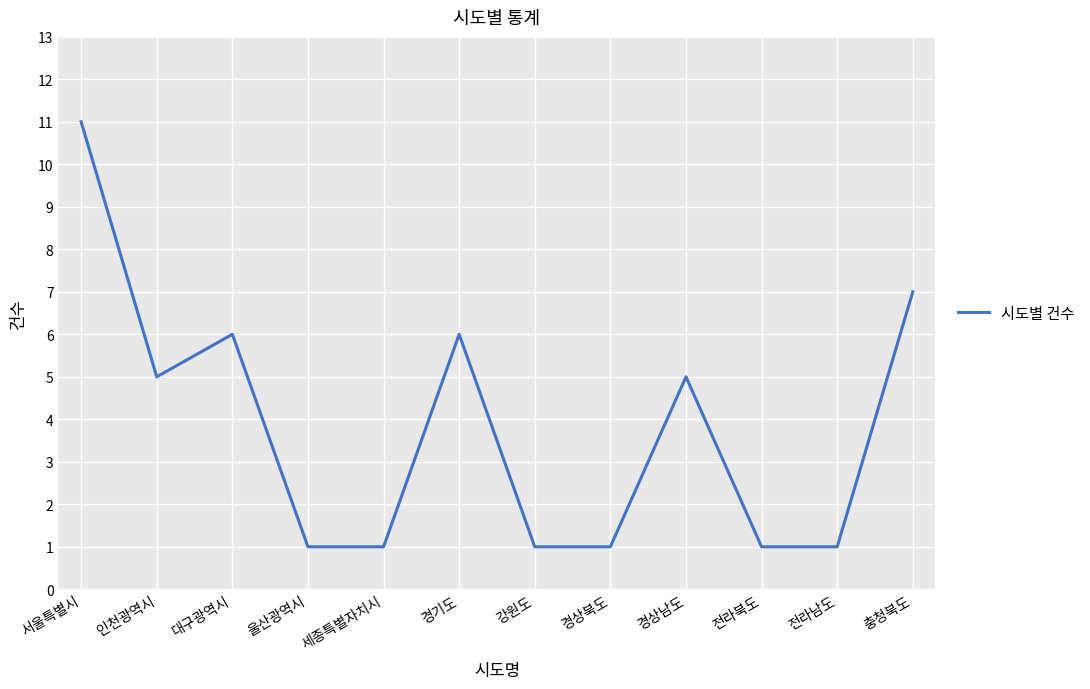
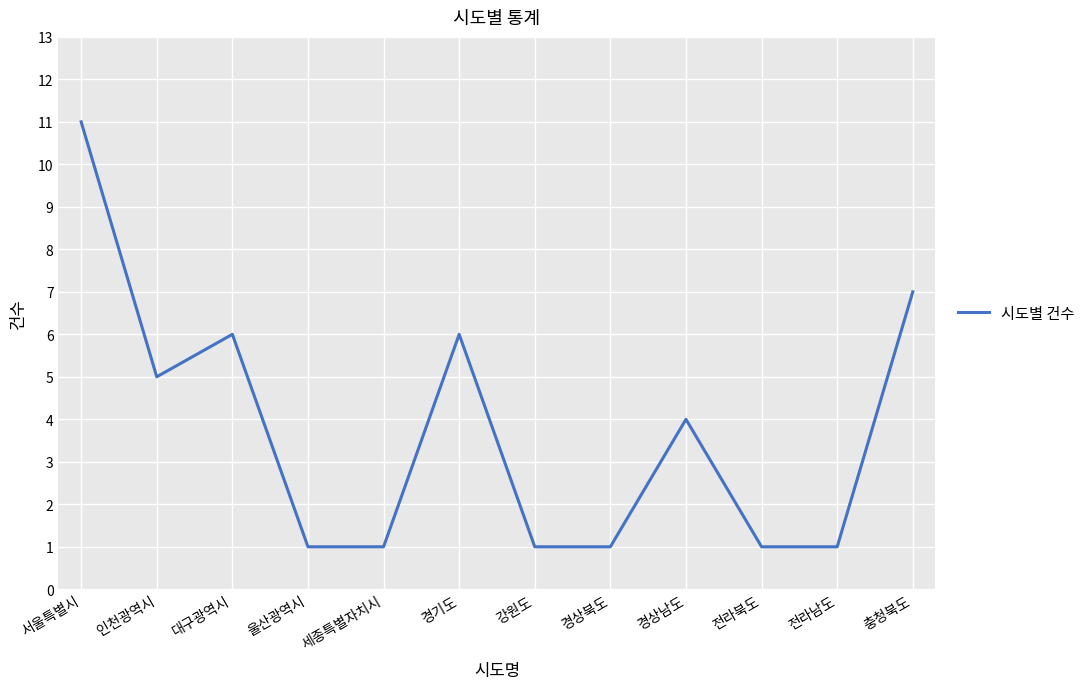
  {
    "서울특별시": 11,
    "인천광역시": 5,
    "대구광역시": 6,
    "울산광역시": 1,
    "세종특별자치시": 1,
    "경기도": 6,
    "강원도": 1,
    "경상북도": 1,
-   "경상남도": 5,
+   "경상남도": 4,
    "전라북도": 1,
    "전라남도": 1,
    "충청북도": 7
  }
